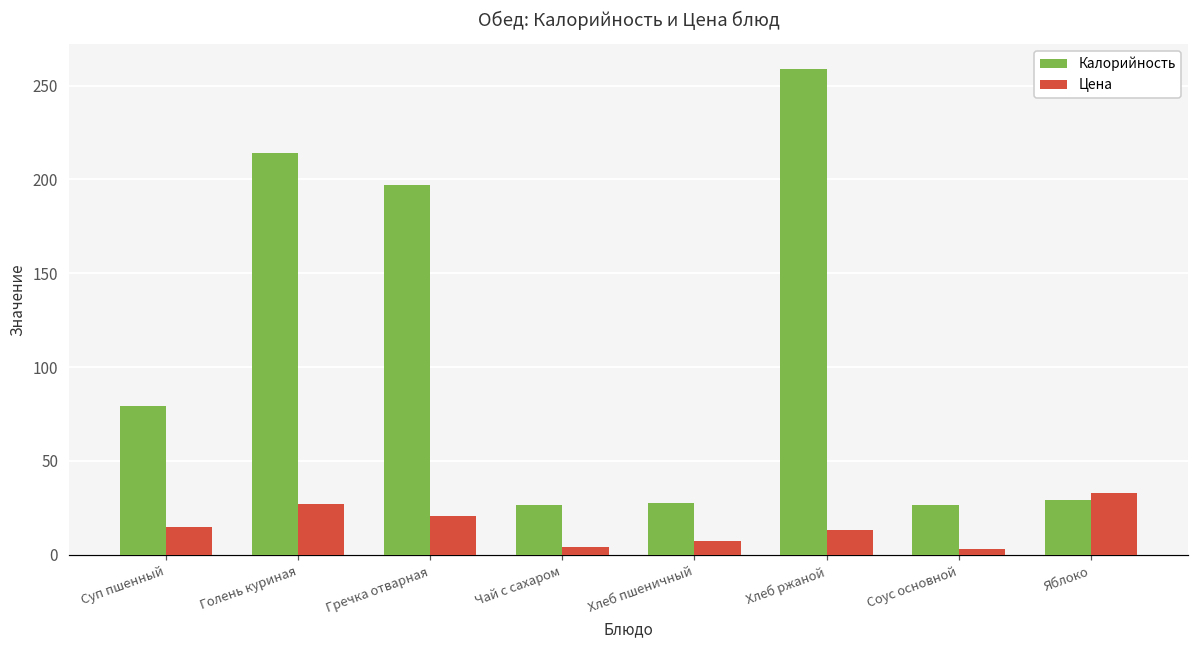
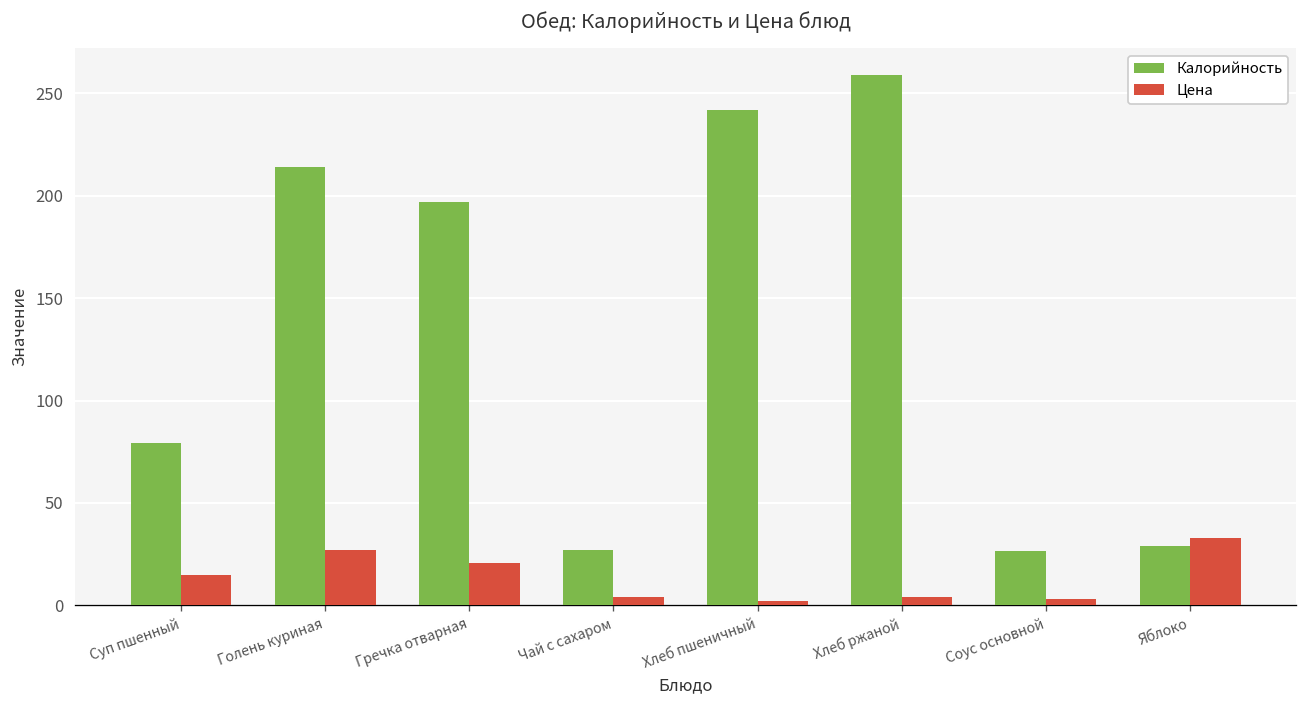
  {
    "Калорийность": {
      "Суп пшенный": 79,
      "Голень куриная": 214,
      "Гречка отварная": 197,
      "Чай с сахаром": 27,
-     "Хлеб пшеничный": 27,
+     "Хлеб пшеничный": 242,
      "Хлеб ржаной": 259,
      "Соус основной": 26,
      "Яблоко": 29
    },
    "Цена": {
      "Суп пшенный": 15,
      "Голень куриная": 27,
      "Гречка отварная": 21,
      "Чай с сахаром": 4,
-     "Хлеб пшеничный": 8,
-     "Хлеб ржаной": 13,
+     "Хлеб пшеничный": 2,
+     "Хлеб ржаной": 4,
      "Соус основной": 3,
      "Яблоко": 33
    }
  }
